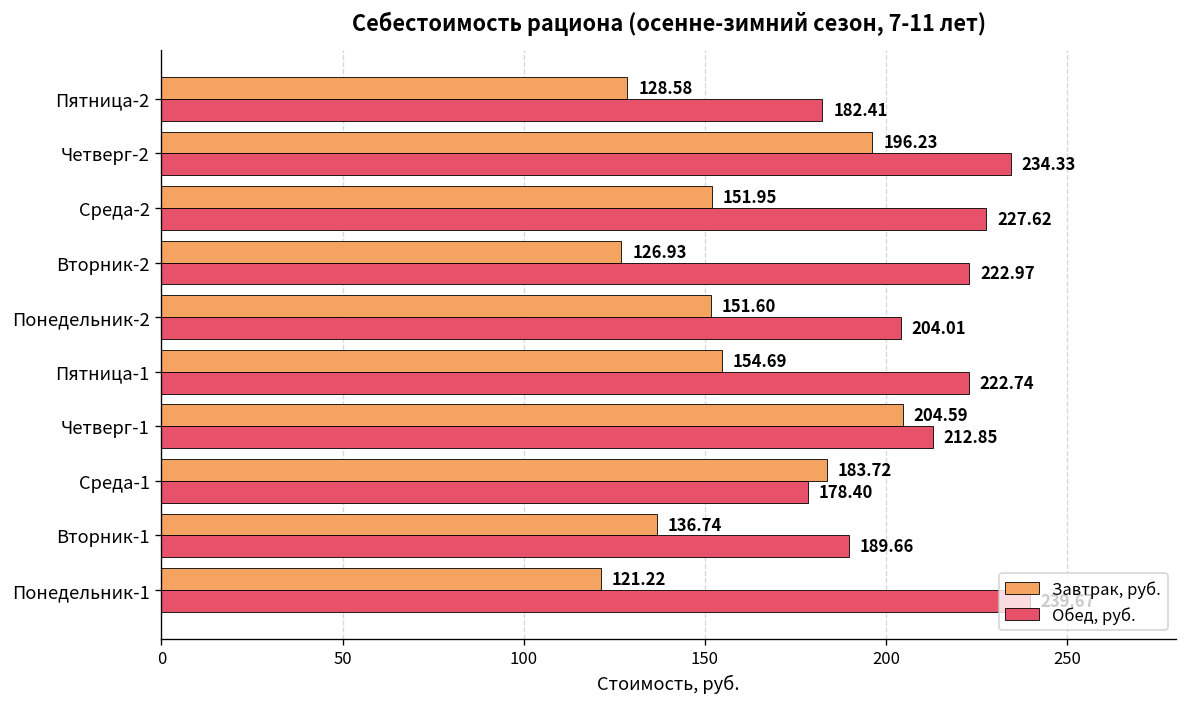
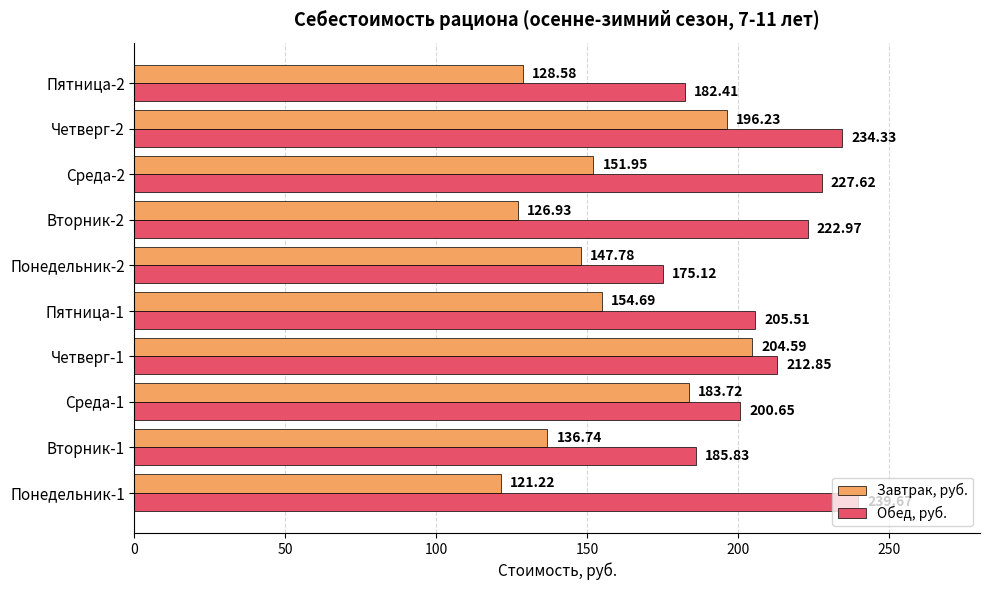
  {
    "Завтрак, руб.": {
      "Пятница-2": 128.58,
      "Четверг-2": 196.23,
      "Среда-2": 151.95,
      "Вторник-2": 126.93,
-     "Понедельник-2": 151.60,
+     "Понедельник-2": 147.78,
      "Пятница-1": 154.69,
      "Четверг-1": 204.59,
      "Среда-1": 183.72,
      "Вторник-1": 136.74,
      "Понедельник-1": 121.22
    },
    "Обед, руб.": {
      "Пятница-2": 182.41,
      "Четверг-2": 234.33,
      "Среда-2": 227.62,
      "Вторник-2": 222.97,
-     "Понедельник-2": 204.01,
-     "Пятница-1": 222.74,
+     "Понедельник-2": 175.12,
+     "Пятница-1": 205.51,
      "Четверг-1": 212.85,
-     "Среда-1": 178.40,
-     "Вторник-1": 189.66
+     "Среда-1": 200.65,
+     "Вторник-1": 185.83
    }
  }
